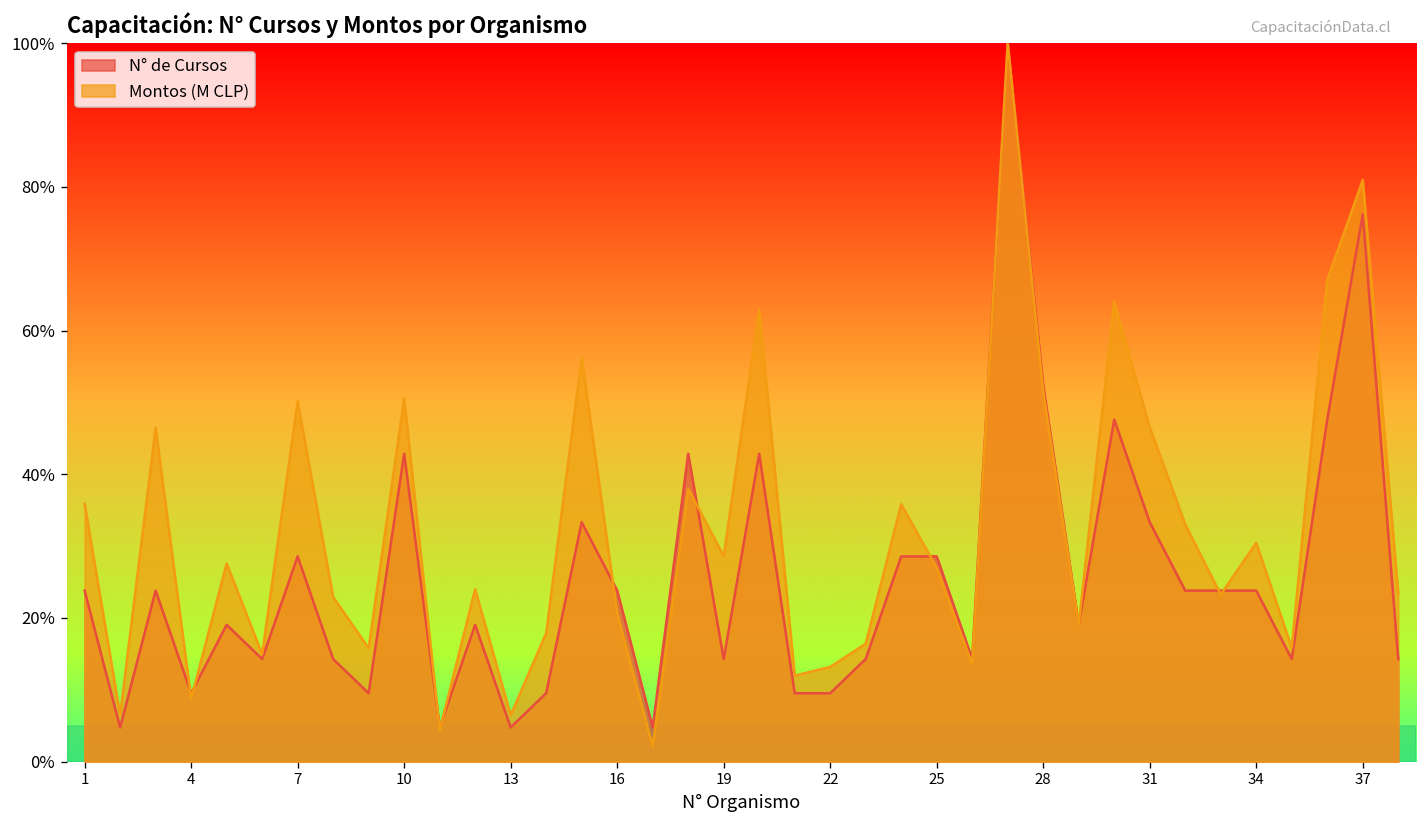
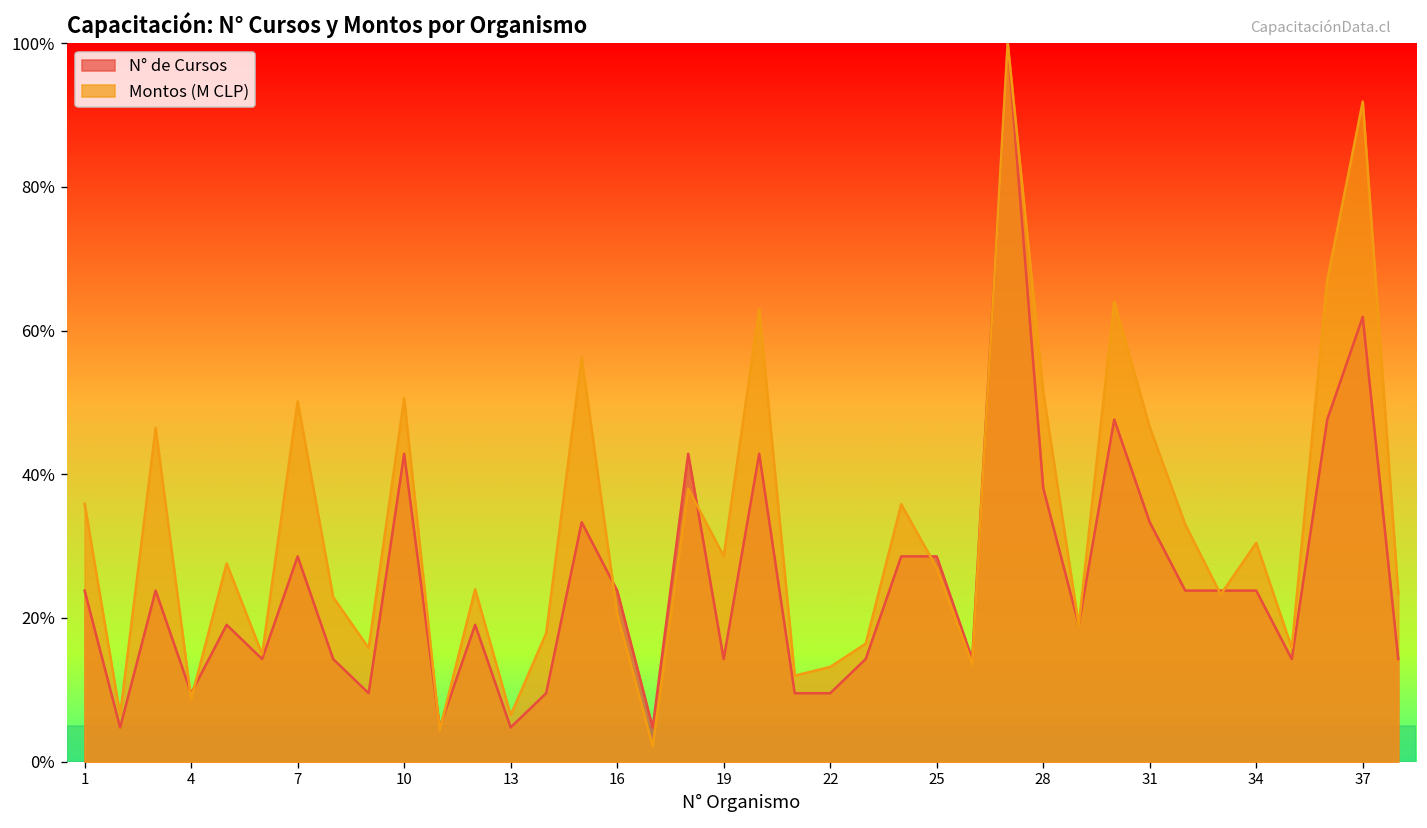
  {
    "N° de Cursos": {
      "1": "24%",
      "4": "10%",
      "7": "29%",
      "10": "43%",
      "16": "24%",
      "19": "14%",
      "22": "10%",
      "25": "29%",
-     "28": "52%",
+     "28": "38%",
      "31": "33%",
      "34": "24%",
-     "37": "76%"
+     "37": "62%"
    },
    "Montos (M CLP)": {
      "1": "36%",
      "4": "9%",
      "7": "50%",
      "10": "51%",
      "13": "6%",
      "16": "21%",
      "19": "29%",
      "22": "13%",
      "25": "27%",
      "28": "52%",
      "31": "47%",
      "34": "30%",
-     "37": "81%"
+     "37": "92%"
    }
  }
